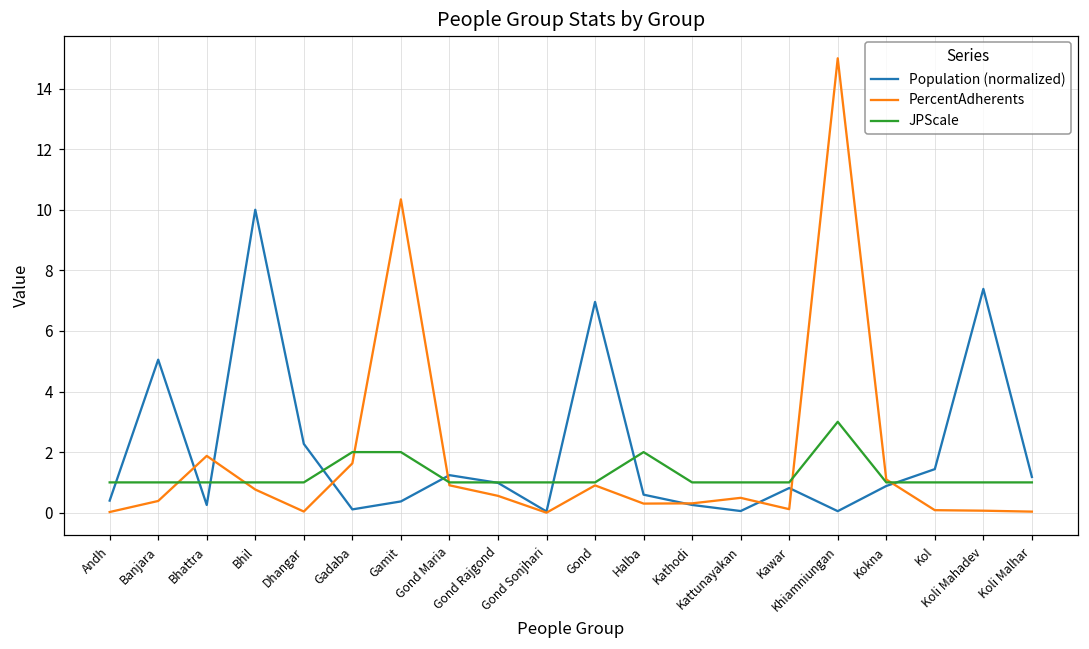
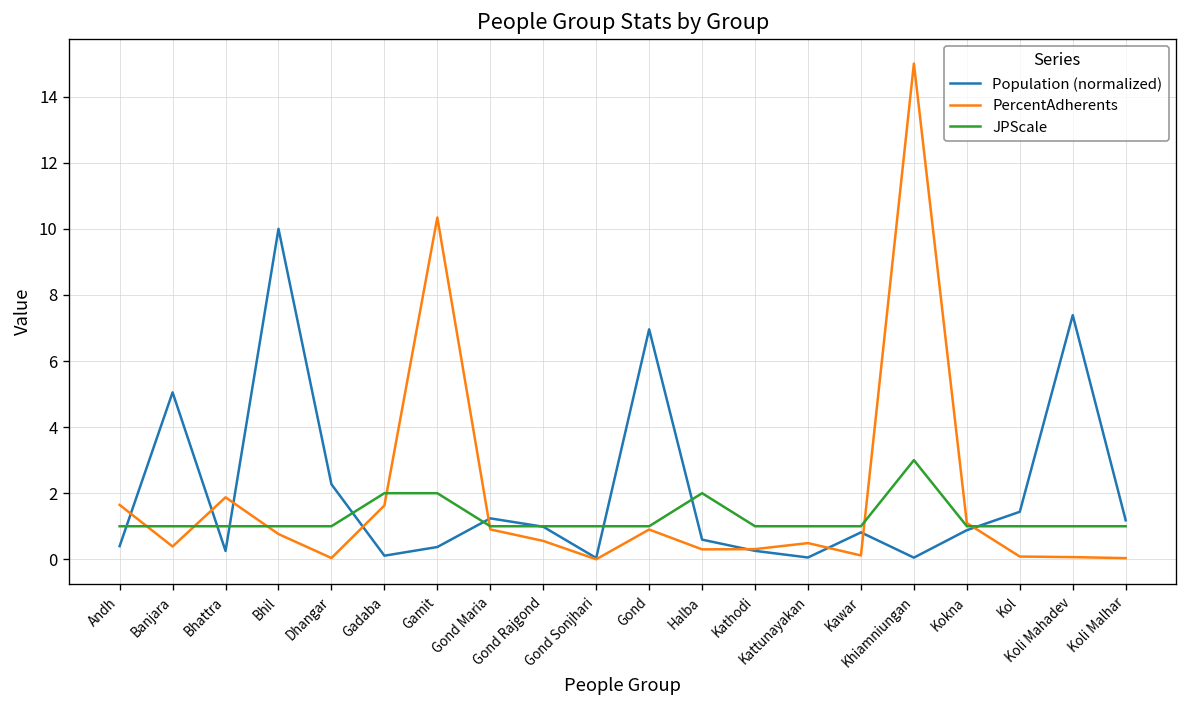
  {
    "Population (normalized)": {
      "Andh": 0.4,
      "Banjara": 5.1,
      "Bhattra": 0.3,
      "Bhil": 10.0,
      "Dhangar": 2.3,
      "Gadaba": 0.1,
      "Gamit": 0.4,
      "Gond Maria": 1.2,
      "Gond": 7.0,
      "Halba": 0.6,
      "Kattunayakan": 0.1,
      "Kawar": 0.8,
      "Khiamniungan": 0.1,
      "Kokna": 0.9,
      "Kol": 1.4,
      "Koli Mahadev": 7.4,
      "Koli Malhar": 1.2
    },
    "PercentAdherents": {
-     "Andh": 0.0,
+     "Andh": 1.6,
      "Banjara": 0.4,
      "Bhattra": 1.9,
      "Bhil": 0.8,
      "Dhangar": 0.0,
      "Gadaba": 1.6,
      "Gamit": 10.3,
      "Gond Maria": 0.9,
      "Gond Rajgond": 0.6,
      "Gond": 0.9,
      "Halba": 0.3,
      "Kattunayakan": 0.5,
      "Kawar": 0.1,
      "Khiamniungan": 15.0,
      "Kokna": 1.1,
      "Kol": 0.1,
      "Koli Mahadev": 0.1,
      "Koli Malhar": 0.0
    },
    "JPScale": {
      "Andh": 1.0,
      "Banjara": 1.0,
      "Bhattra": 1.0,
      "Bhil": 1.0,
      "Dhangar": 1.0,
      "Gadaba": 2.0,
      "Gamit": 2.0,
      "Gond Maria": 1.0,
      "Gond Sonjhari": 1.0,
      "Gond": 1.0,
      "Halba": 2.0,
      "Kathodi": 1.0,
      "Kattunayakan": 1.0,
      "Kawar": 1.0,
      "Khiamniungan": 3.0,
      "Kokna": 1.0,
      "Kol": 1.0,
      "Koli Mahadev": 1.0,
      "Koli Malhar": 1.0
    }
  }
